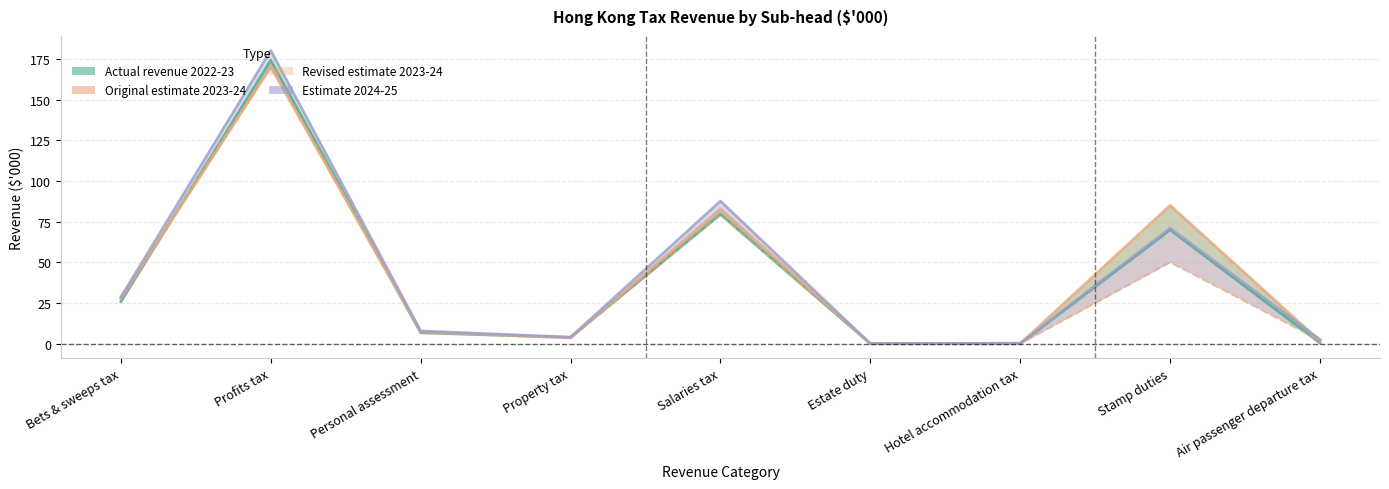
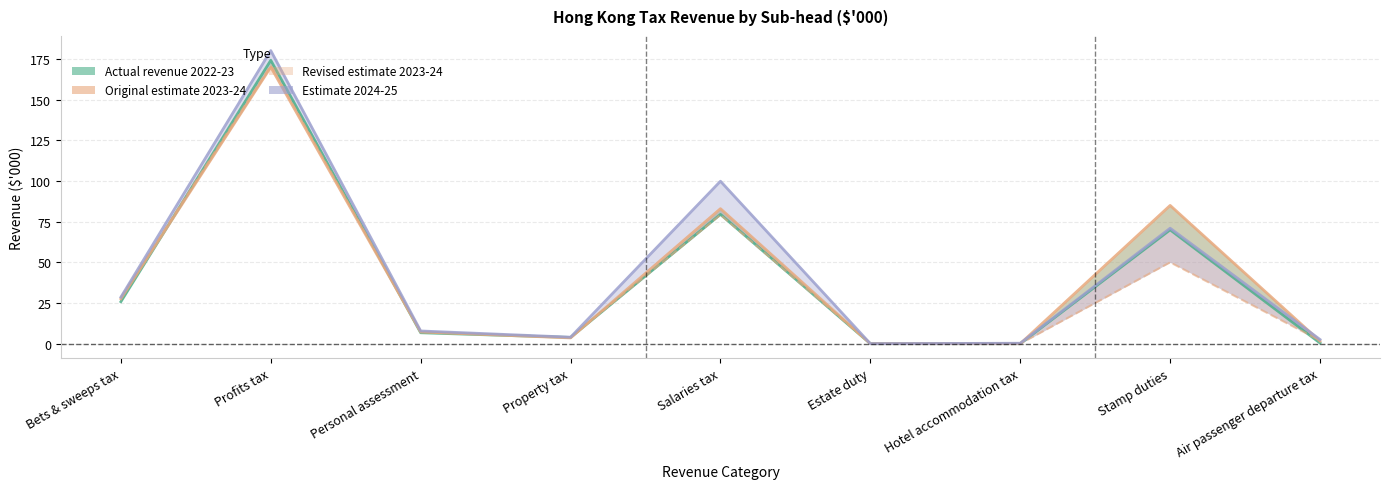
  {
    "Estimate 2024-25": {
      "Profits tax": 180,
-     "Salaries tax": 88
+     "Salaries tax": 100
    }
  }
